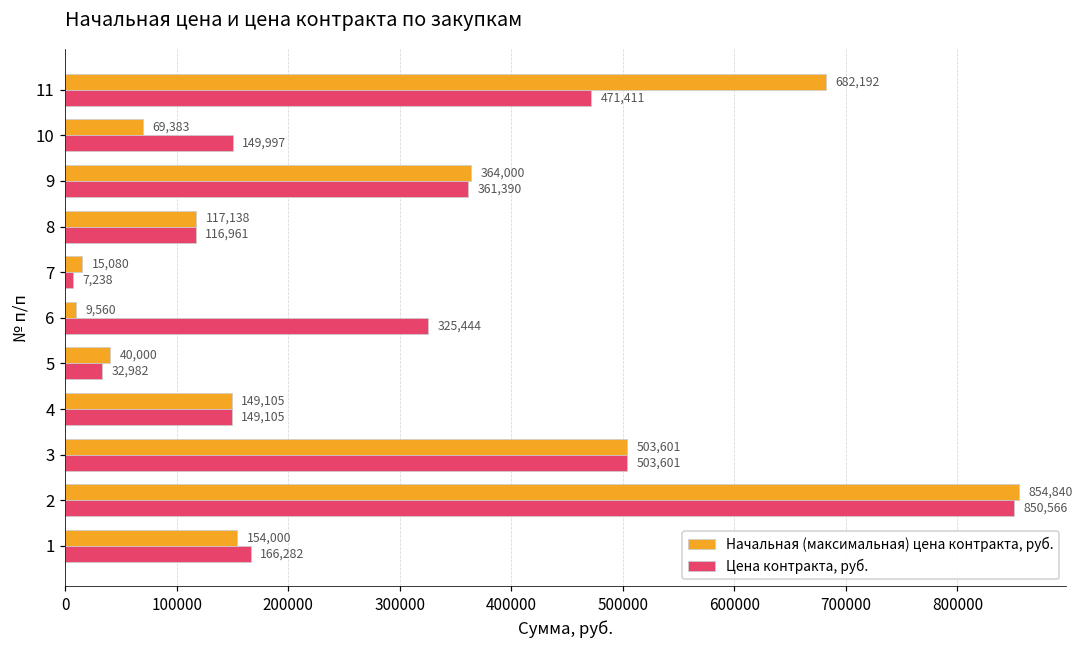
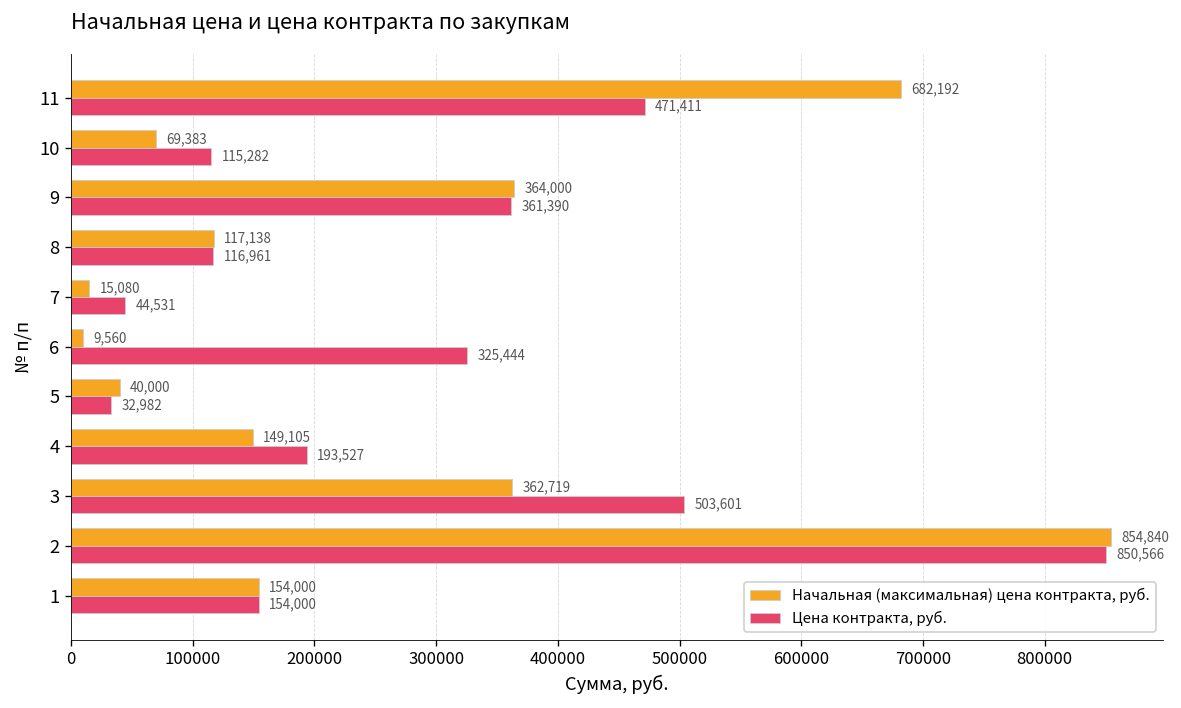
  {
    "Начальная (максимальная) цена контракта, руб.": {
      "11": "682,192",
      "10": "69,383",
      "9": "364,000",
      "8": "117,138",
      "7": "15,080",
      "6": "9,560",
      "5": "40,000",
      "4": "149,105",
-     "3": "503,601",
+     "3": "362,719",
      "2": "854,840",
      "1": "154,000"
    },
    "Цена контракта, руб.": {
      "11": "471,411",
-     "10": "149,997",
+     "10": "115,282",
      "9": "361,390",
      "8": "116,961",
-     "7": "7,238",
+     "7": "44,531",
      "6": "325,444",
      "5": "32,982",
-     "4": "149,105",
+     "4": "193,527",
      "3": "503,601",
      "2": "850,566",
-     "1": "166,282"
+     "1": "154,000"
    }
  }
